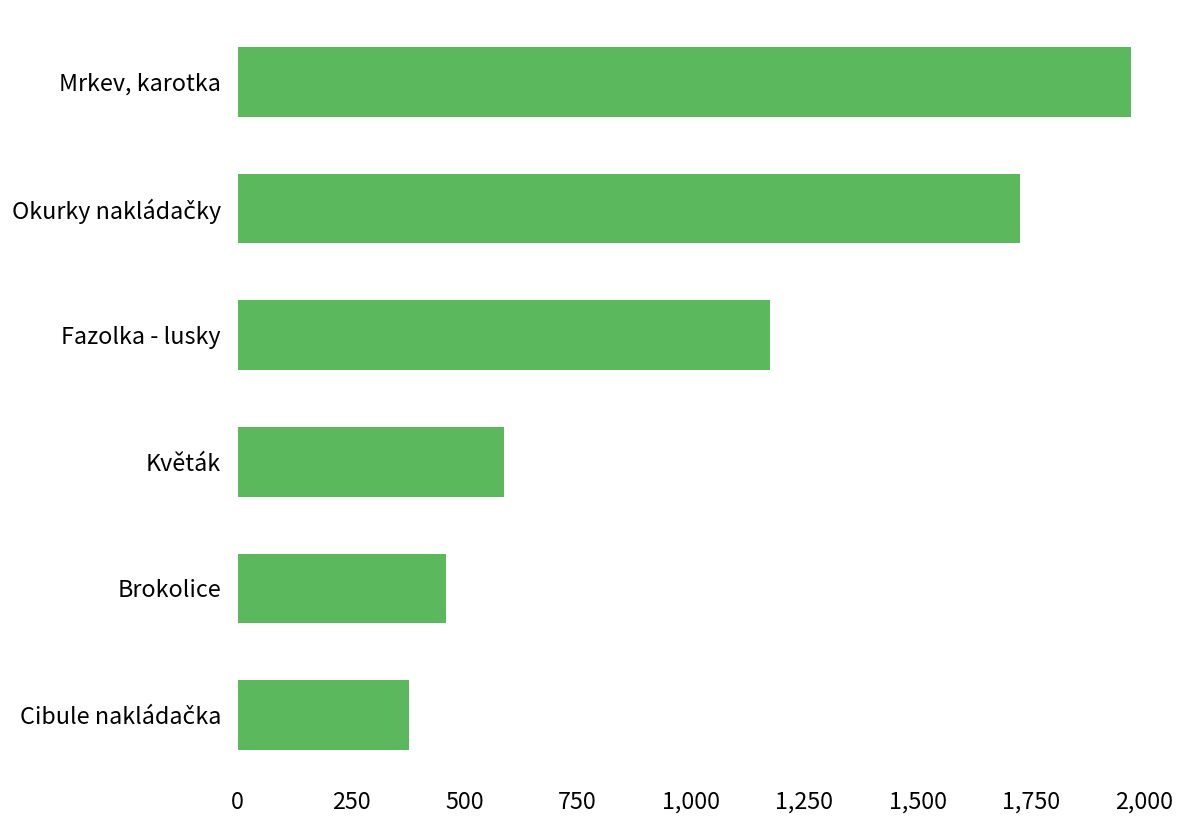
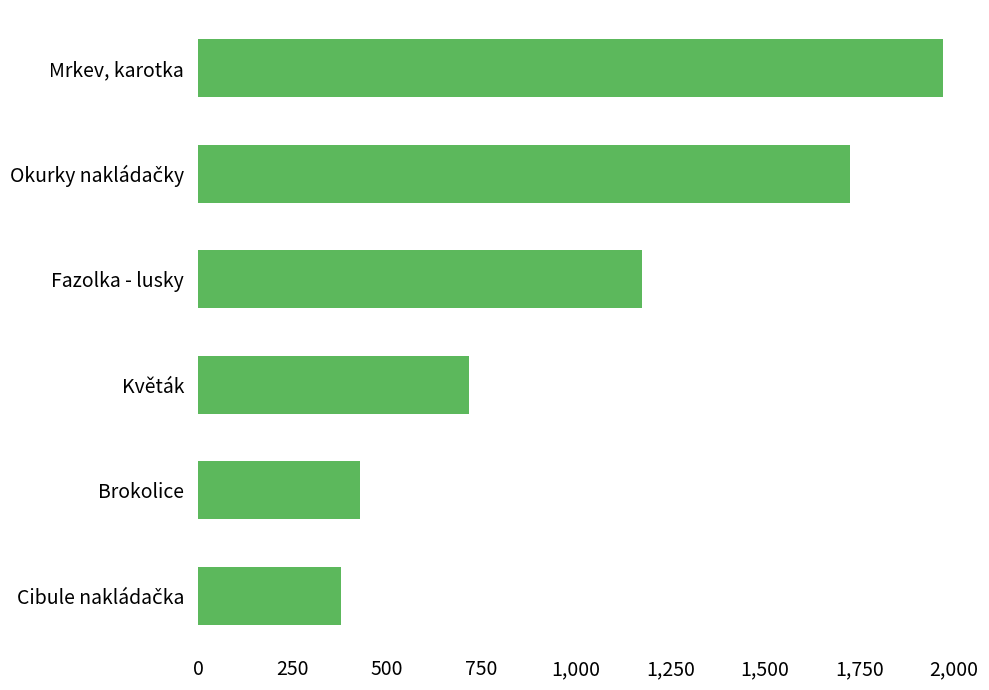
  {
    "Mrkev, karotka": "1,970",
    "Okurky nakládačky": "1,730",
    "Fazolka - lusky": "1,170",
-   "Květák": "590",
-   "Brokolice": "460",
+   "Květák": "720",
+   "Brokolice": "430",
    "Cibule nakládačka": "380"
  }
